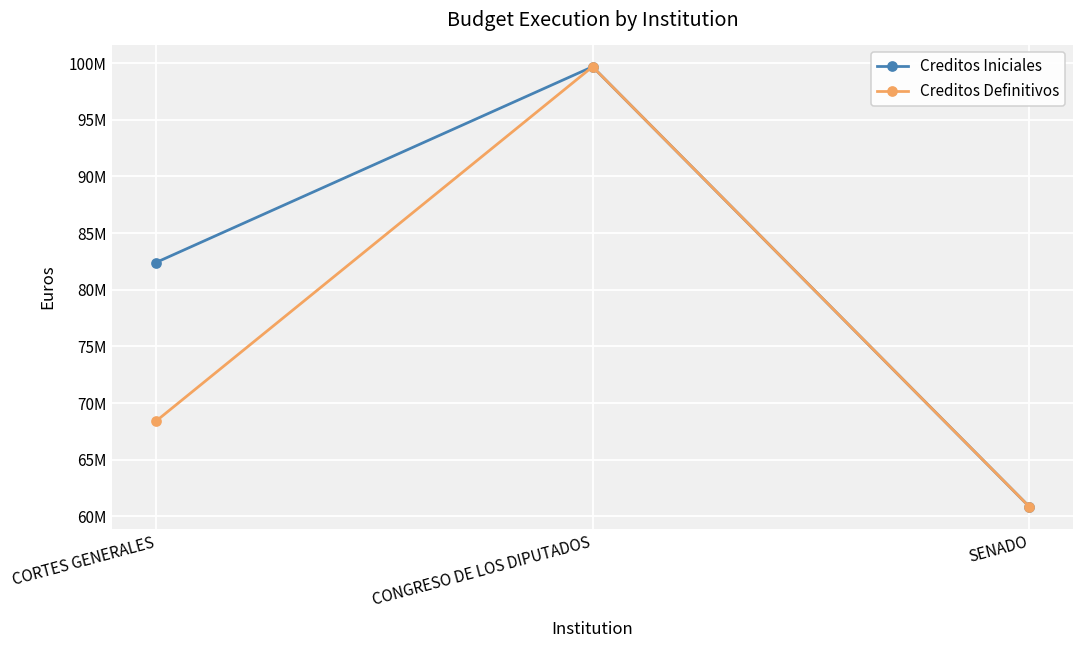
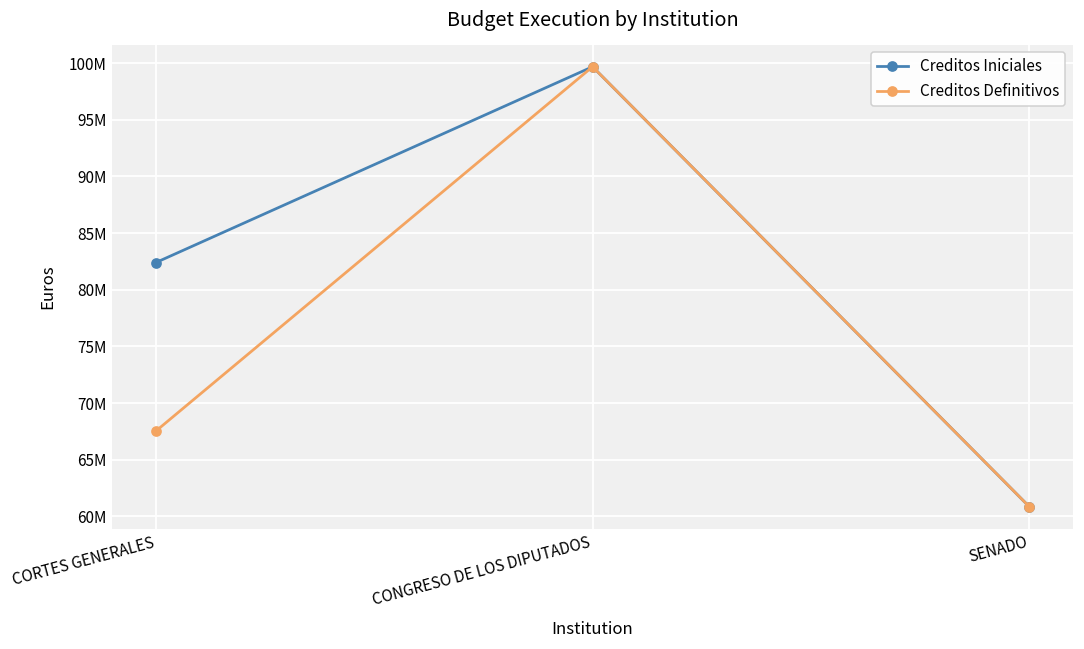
  {
    "Creditos Iniciales": {
      "CORTES GENERALES": 82400000
    },
    "Creditos Definitivos": {
-     "CORTES GENERALES": 68400000
+     "CORTES GENERALES": 67500000
    }
  }
